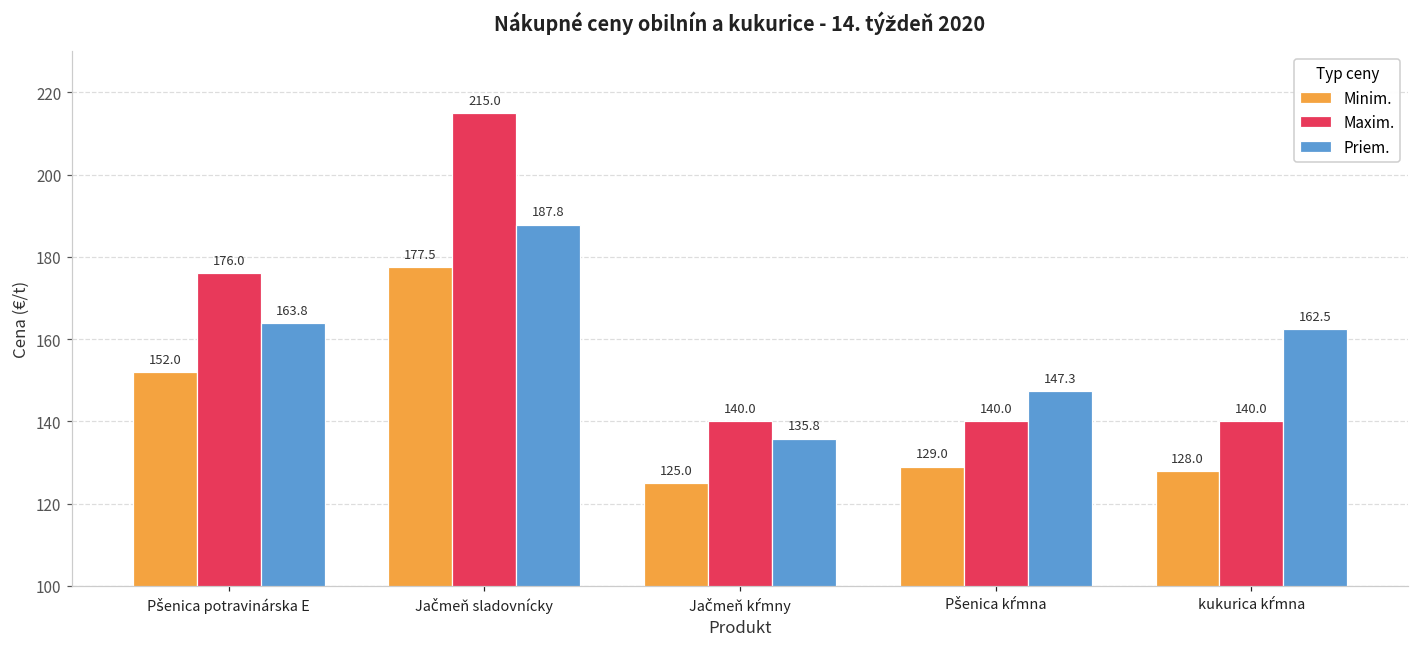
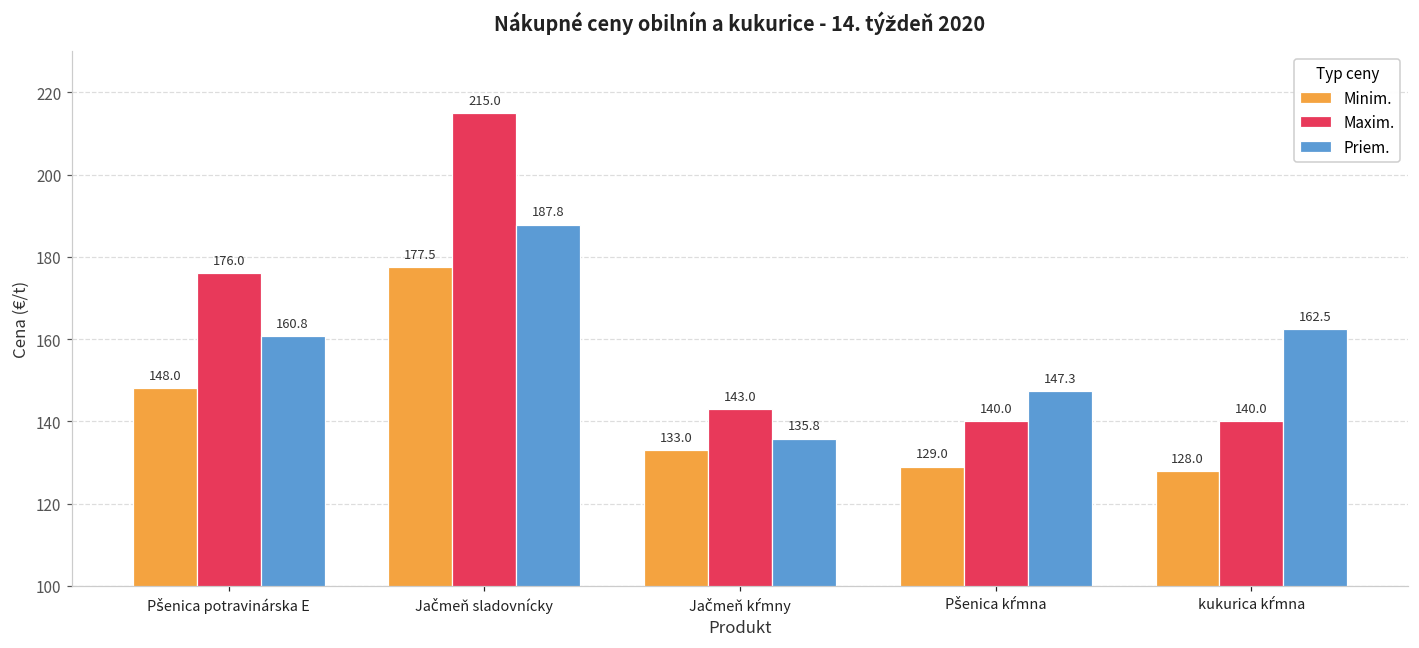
  {
    "Minim.": {
-     "Pšenica potravinárska E": 152.0,
+     "Pšenica potravinárska E": 148.0,
      "Jačmeň sladovnícky": 177.5,
-     "Jačmeň kŕmny": 125.0,
+     "Jačmeň kŕmny": 133.0,
      "Pšenica kŕmna": 129.0,
      "kukurica kŕmna": 128.0
    },
    "Maxim.": {
      "Pšenica potravinárska E": 176.0,
      "Jačmeň sladovnícky": 215.0,
-     "Jačmeň kŕmny": 140.0,
+     "Jačmeň kŕmny": 143.0,
      "Pšenica kŕmna": 140.0,
      "kukurica kŕmna": 140.0
    },
    "Priem.": {
-     "Pšenica potravinárska E": 163.8,
+     "Pšenica potravinárska E": 160.8,
      "Jačmeň sladovnícky": 187.8,
      "Jačmeň kŕmny": 135.8,
      "Pšenica kŕmna": 147.3,
      "kukurica kŕmna": 162.5
    }
  }
